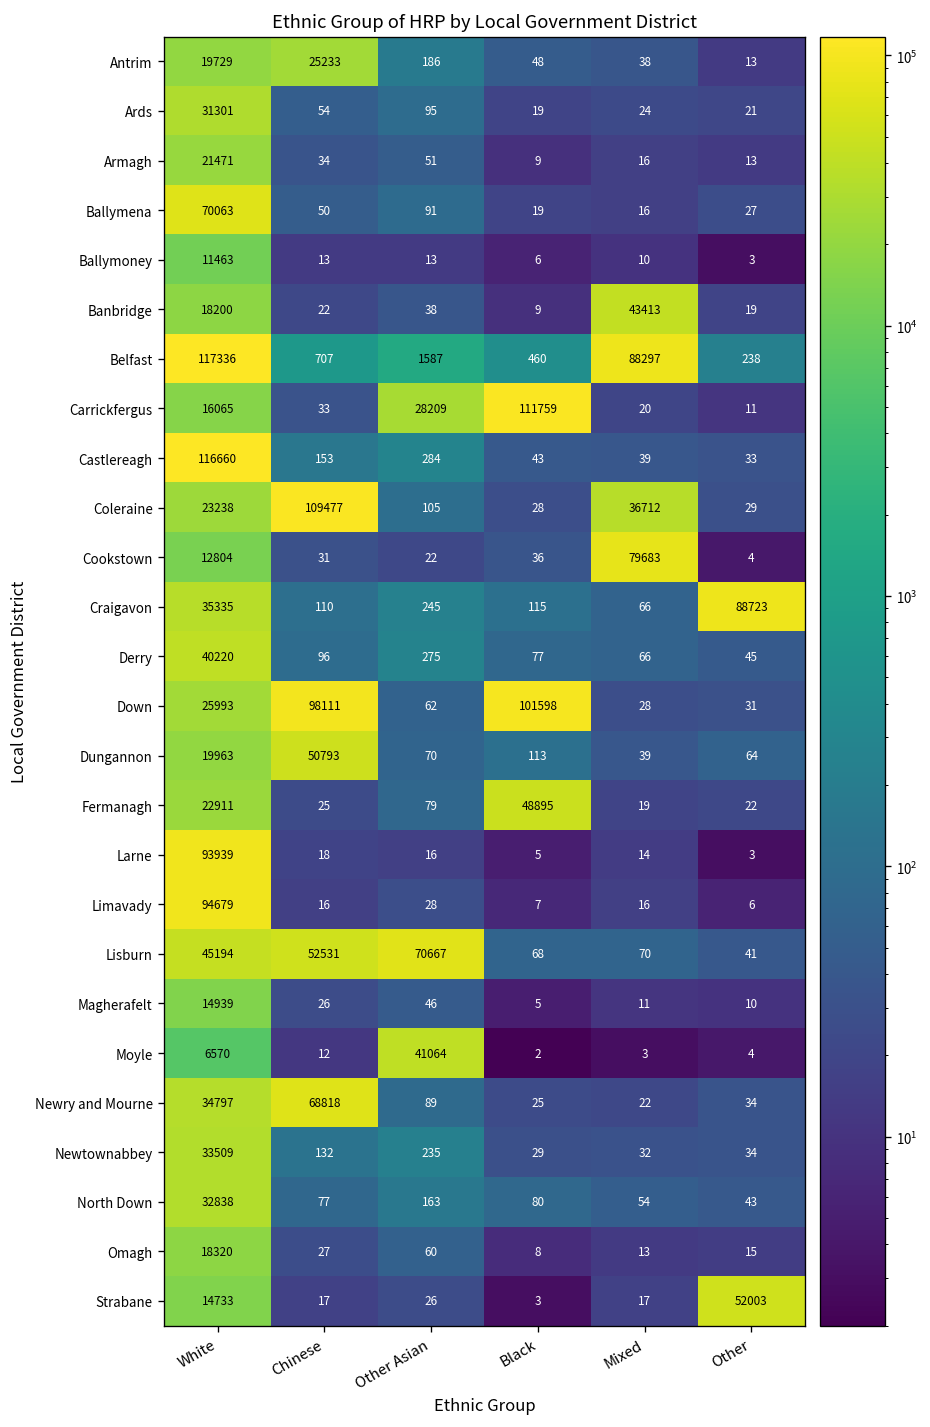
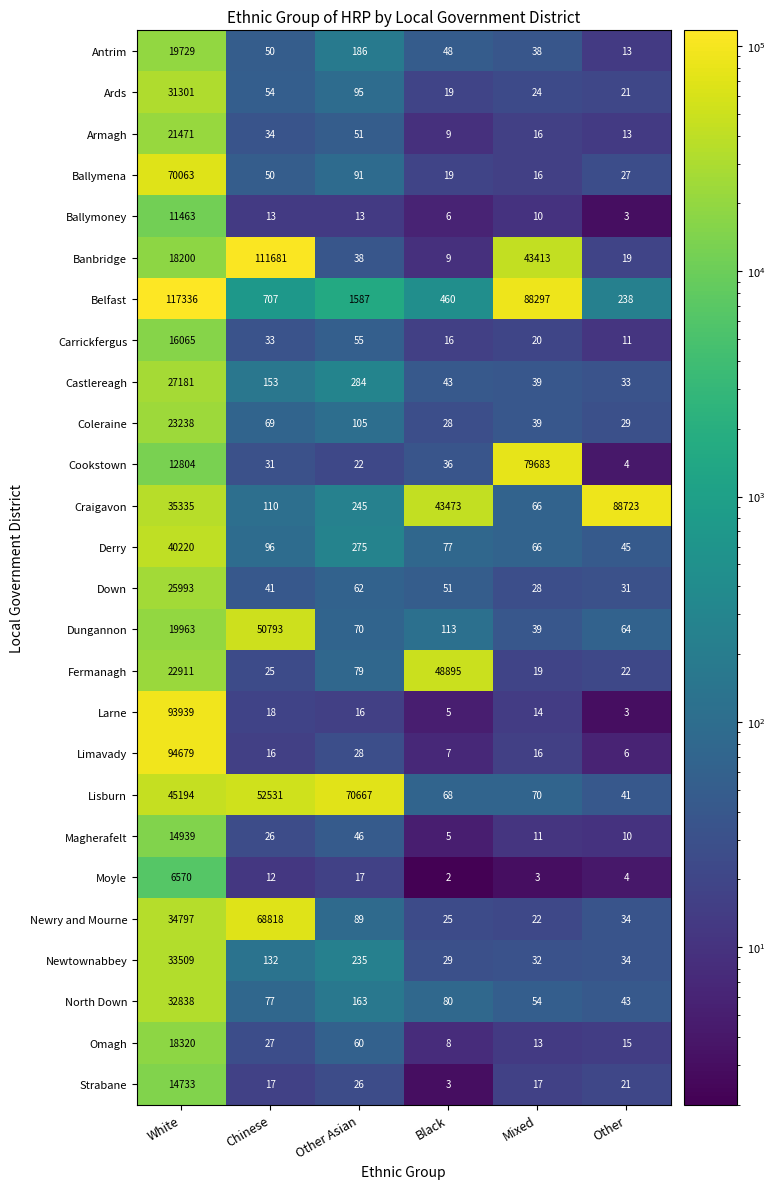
  {
    "Antrim": {
      "White": 19729,
-     "Chinese": 25233,
+     "Chinese": 50,
      "Other Asian": 186,
      "Black": 48,
      "Mixed": 38,
      "Other": 13
    },
    "Ards": {
      "White": 31301,
      "Chinese": 54,
      "Other Asian": 95,
      "Black": 19,
      "Mixed": 24,
      "Other": 21
    },
    "Armagh": {
      "White": 21471,
      "Chinese": 34,
      "Other Asian": 51,
      "Black": 9,
      "Mixed": 16,
      "Other": 13
    },
    "Ballymena": {
      "White": 70063,
      "Chinese": 50,
      "Other Asian": 91,
      "Black": 19,
      "Mixed": 16,
      "Other": 27
    },
    "Ballymoney": {
      "White": 11463,
      "Chinese": 13,
      "Other Asian": 13,
      "Black": 6,
      "Mixed": 10,
      "Other": 3
    },
    "Banbridge": {
      "White": 18200,
-     "Chinese": 22,
+     "Chinese": 111681,
      "Other Asian": 38,
      "Black": 9,
      "Mixed": 43413,
      "Other": 19
    },
    "Belfast": {
      "White": 117336,
      "Chinese": 707,
      "Other Asian": 1587,
      "Black": 460,
      "Mixed": 88297,
      "Other": 238
    },
    "Carrickfergus": {
      "White": 16065,
      "Chinese": 33,
-     "Other Asian": 28209,
-     "Black": 111759,
+     "Other Asian": 55,
+     "Black": 16,
      "Mixed": 20,
      "Other": 11
    },
    "Castlereagh": {
-     "White": 116660,
+     "White": 27181,
      "Chinese": 153,
      "Other Asian": 284,
      "Black": 43,
      "Mixed": 39,
      "Other": 33
    },
    "Coleraine": {
      "White": 23238,
-     "Chinese": 109477,
+     "Chinese": 69,
      "Other Asian": 105,
      "Black": 28,
-     "Mixed": 36712,
+     "Mixed": 39,
      "Other": 29
    },
    "Cookstown": {
      "White": 12804,
      "Chinese": 31,
      "Other Asian": 22,
      "Black": 36,
      "Mixed": 79683,
      "Other": 4
    },
    "Craigavon": {
      "White": 35335,
      "Chinese": 110,
      "Other Asian": 245,
-     "Black": 115,
+     "Black": 43473,
      "Mixed": 66,
      "Other": 88723
    },
    "Derry": {
      "White": 40220,
      "Chinese": 96,
      "Other Asian": 275,
      "Black": 77,
      "Mixed": 66,
      "Other": 45
    },
    "Down": {
      "White": 25993,
-     "Chinese": 98111,
+     "Chinese": 41,
      "Other Asian": 62,
-     "Black": 101598,
+     "Black": 51,
      "Mixed": 28,
      "Other": 31
    },
    "Dungannon": {
      "White": 19963,
      "Chinese": 50793,
      "Other Asian": 70,
      "Black": 113,
      "Mixed": 39,
      "Other": 64
    },
    "Fermanagh": {
      "White": 22911,
      "Chinese": 25,
      "Other Asian": 79,
      "Black": 48895,
      "Mixed": 19,
      "Other": 22
    },
    "Larne": {
      "White": 93939,
      "Chinese": 18,
      "Other Asian": 16,
      "Black": 5,
      "Mixed": 14,
      "Other": 3
    },
    "Limavady": {
      "White": 94679,
      "Chinese": 16,
      "Other Asian": 28,
      "Black": 7,
      "Mixed": 16,
      "Other": 6
    },
    "Lisburn": {
      "White": 45194,
      "Chinese": 52531,
      "Other Asian": 70667,
      "Black": 68,
      "Mixed": 70,
      "Other": 41
    },
    "Magherafelt": {
      "White": 14939,
      "Chinese": 26,
      "Other Asian": 46,
      "Black": 5,
      "Mixed": 11,
      "Other": 10
    },
    "Moyle": {
      "White": 6570,
      "Chinese": 12,
-     "Other Asian": 41064,
+     "Other Asian": 17,
      "Black": 2,
      "Mixed": 3,
      "Other": 4
    },
    "Newry and Mourne": {
      "White": 34797,
      "Chinese": 68818,
      "Other Asian": 89,
      "Black": 25,
      "Mixed": 22,
      "Other": 34
    },
    "Newtownabbey": {
      "White": 33509,
      "Chinese": 132,
      "Other Asian": 235,
      "Black": 29,
      "Mixed": 32,
      "Other": 34
    },
    "North Down": {
      "White": 32838,
      "Chinese": 77,
      "Other Asian": 163,
      "Black": 80,
      "Mixed": 54,
      "Other": 43
    },
    "Omagh": {
      "White": 18320,
      "Chinese": 27,
      "Other Asian": 60,
      "Black": 8,
      "Mixed": 13,
      "Other": 15
    },
    "Strabane": {
      "White": 14733,
      "Chinese": 17,
      "Other Asian": 26,
      "Black": 3,
      "Mixed": 17,
-     "Other": 52003
+     "Other": 21
    }
  }
